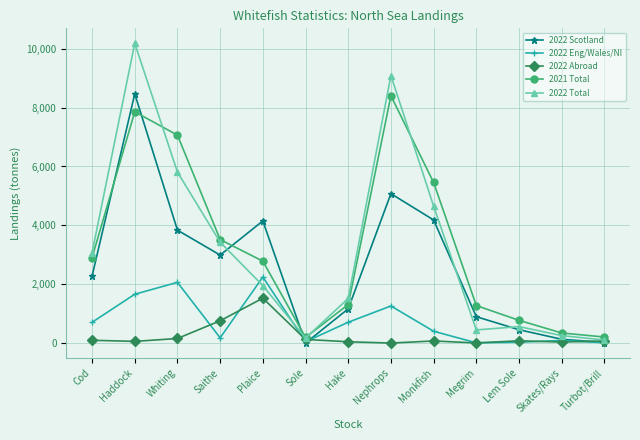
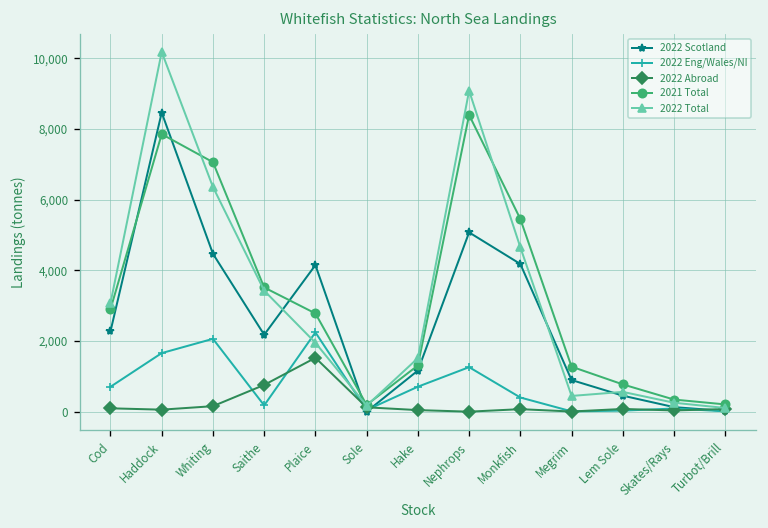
  {
    "2022 Scotland": {
      "Cod": "2,300",
      "Haddock": "8,500",
-     "Whiting": "3,800",
-     "Saithe": "3,000",
+     "Whiting": "4,500",
+     "Saithe": "2,200",
      "Plaice": "4,200",
      "Hake": "1,200",
      "Nephrops": "5,100",
      "Monkfish": "4,200",
      "Megrim": "900",
      "Lem Sole": "500"
    },
    "2022 Eng/Wales/NI": {
      "Cod": "700",
      "Haddock": "1,700",
      "Whiting": "2,100",
      "Saithe": "200",
      "Plaice": "2,200",
      "Hake": "700",
      "Nephrops": "1,300",
      "Monkfish": "400"
    },
    "2022 Total": {
      "Cod": "3,100",
      "Haddock": "10,200",
-     "Whiting": "5,800",
+     "Whiting": "6,400",
      "Saithe": "3,400",
      "Plaice": "2,000",
      "Hake": "1,500",
      "Nephrops": "9,100",
      "Monkfish": "4,700",
      "Megrim": "400",
      "Lem Sole": "600",
      "Skates/Rays": "300"
    }
  }
